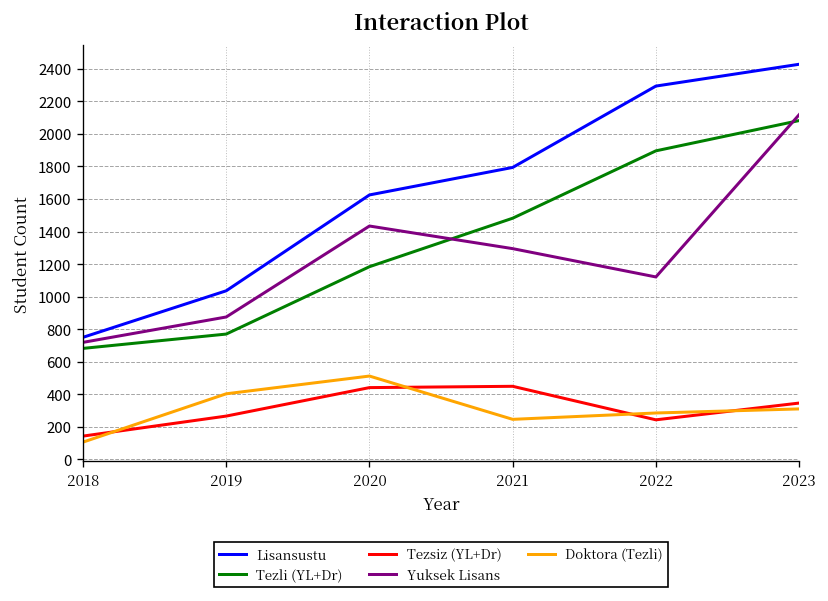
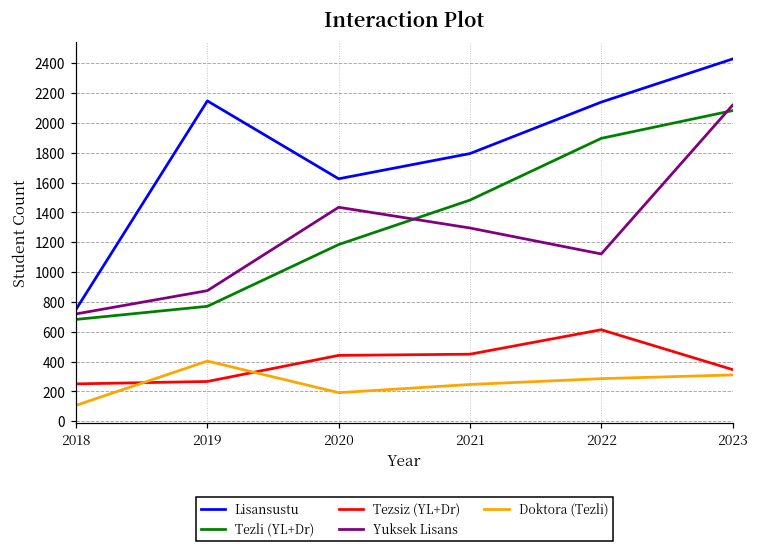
  {
    "Lisansustu": {
      "2018": 750,
-     "2019": 1040,
+     "2019": 2150,
      "2020": 1630,
      "2021": 1790,
-     "2022": 2290,
+     "2022": 2140,
      "2023": 2430
    },
    "Tezli (YL+Dr)": {
      "2018": 680,
      "2019": 770,
      "2020": 1180,
      "2021": 1480,
      "2022": 1900,
      "2023": 2080
    },
    "Tezsiz (YL+Dr)": {
-     "2018": 140,
+     "2018": 250,
      "2019": 270,
      "2020": 440,
      "2021": 450,
-     "2022": 240,
+     "2022": 610,
      "2023": 350
    },
    "Yuksek Lisans": {
      "2018": 720,
      "2019": 880,
      "2020": 1430,
      "2021": 1300,
      "2022": 1120,
      "2023": 2120
    },
    "Doktora (Tezli)": {
      "2018": 110,
      "2019": 400,
-     "2020": 510,
+     "2020": 190,
      "2021": 250,
      "2022": 290,
      "2023": 310
    }
  }
